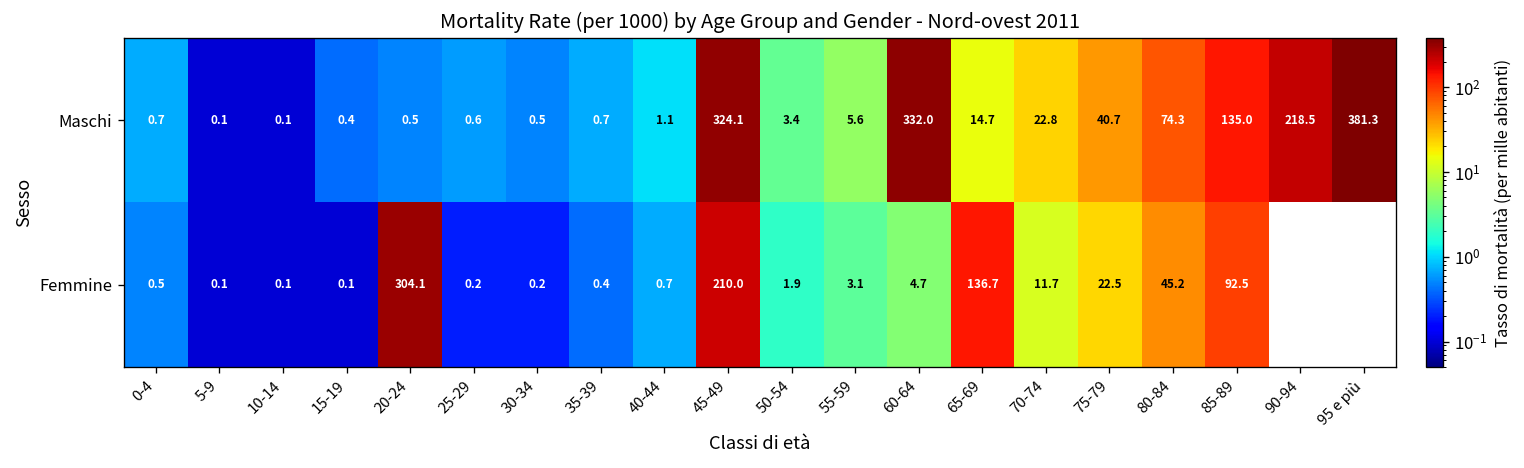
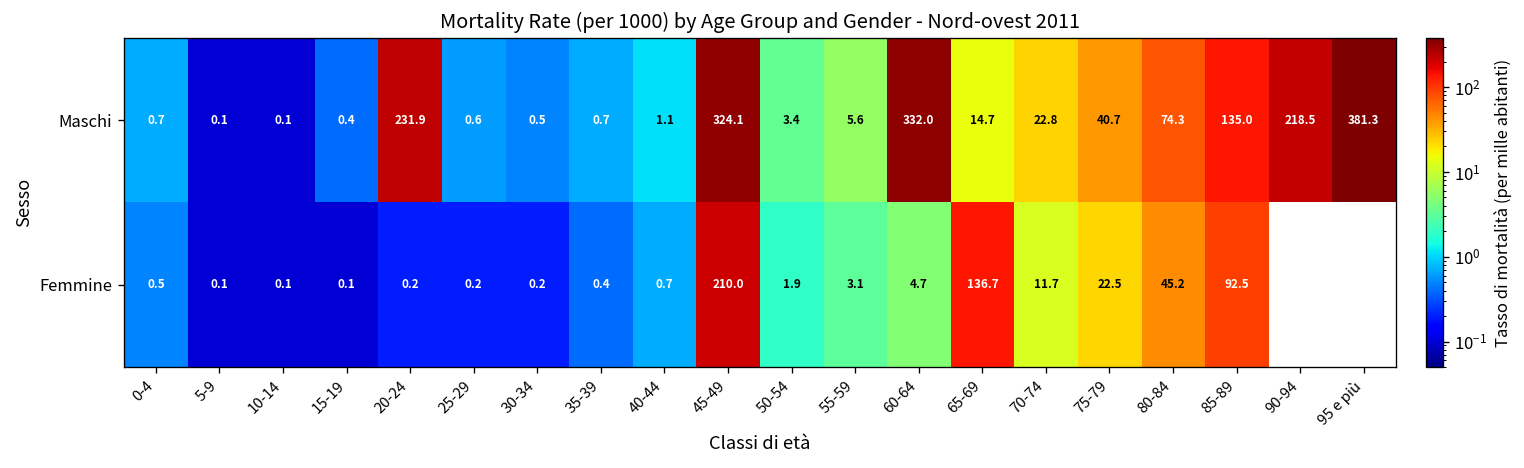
  {
    "Maschi": {
      "0-4": 0.7,
      "5-9": 0.1,
      "10-14": 0.1,
      "15-19": 0.4,
-     "20-24": 0.5,
+     "20-24": 231.9,
      "25-29": 0.6,
      "30-34": 0.5,
      "35-39": 0.7,
      "40-44": 1.1,
      "45-49": 324.1,
      "50-54": 3.4,
      "55-59": 5.6,
      "60-64": 332.0,
      "65-69": 14.7,
      "70-74": 22.8,
      "75-79": 40.7,
      "80-84": 74.3,
      "85-89": 135.0,
      "90-94": 218.5,
      "95 e più": 381.3
    },
    "Femmine": {
      "0-4": 0.5,
      "5-9": 0.1,
      "10-14": 0.1,
      "15-19": 0.1,
-     "20-24": 304.1,
+     "20-24": 0.2,
      "25-29": 0.2,
      "30-34": 0.2,
      "35-39": 0.4,
      "40-44": 0.7,
      "45-49": 210.0,
      "50-54": 1.9,
      "55-59": 3.1,
      "60-64": 4.7,
      "65-69": 136.7,
      "70-74": 11.7,
      "75-79": 22.5,
      "80-84": 45.2,
      "85-89": 92.5
    }
  }
